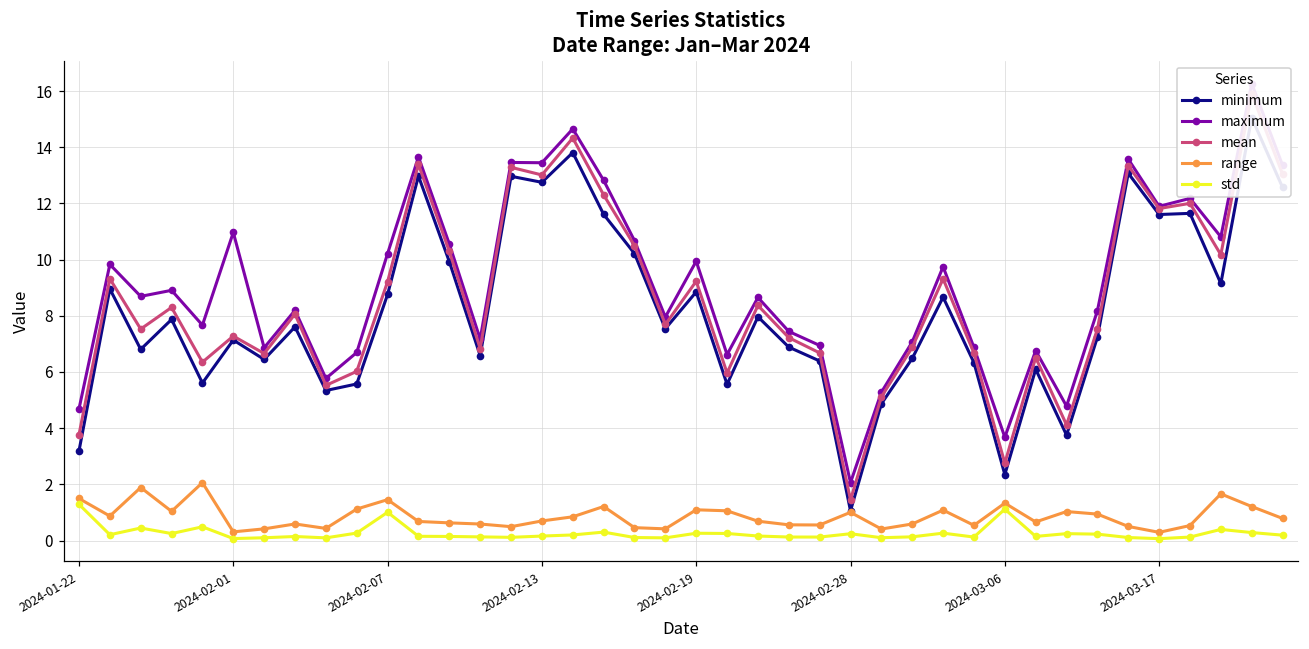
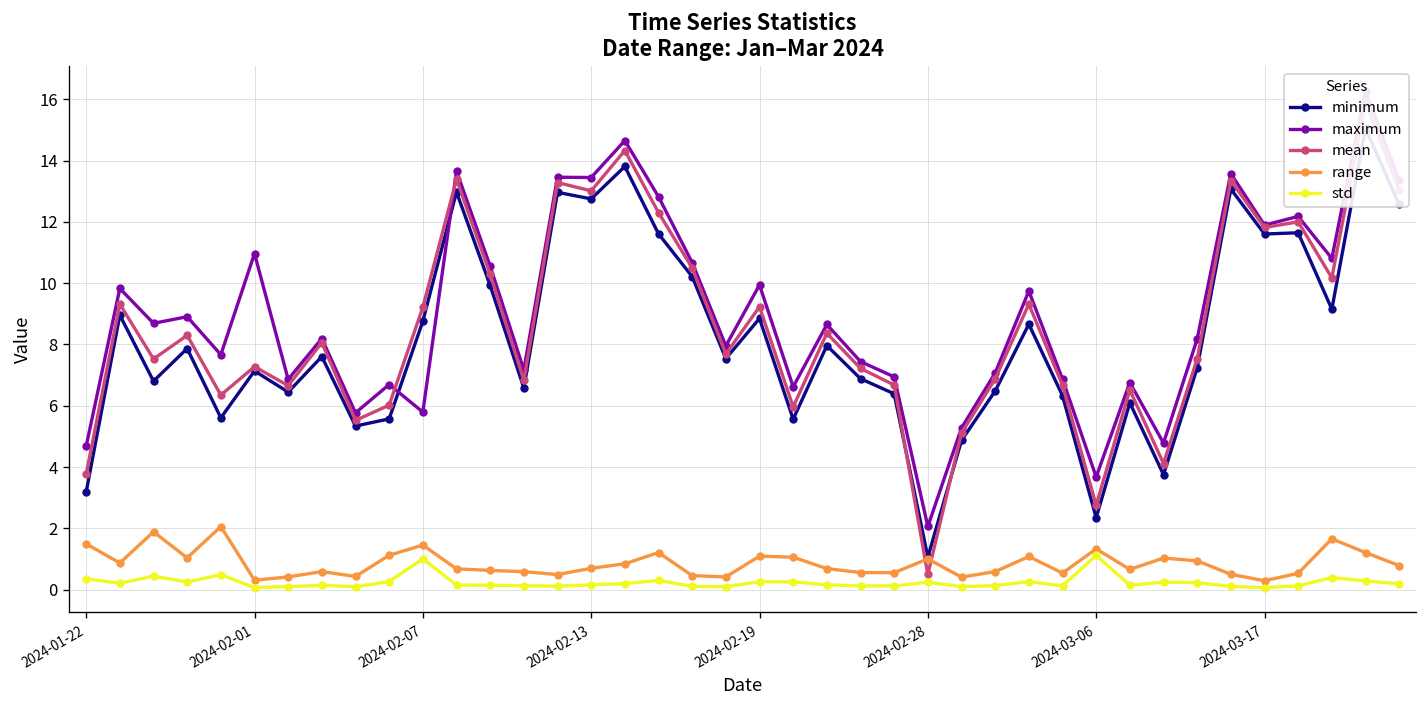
  {
    "minimum": {
      "2024-01-22": 3.2,
      "2024-02-01": 7.1,
      "2024-02-07": 8.8,
      "2024-02-13": 12.8,
      "2024-02-19": 8.8,
      "2024-03-06": 2.3,
      "2024-03-17": 11.6
    },
    "maximum": {
      "2024-01-22": 4.7,
      "2024-02-01": 11.0,
-     "2024-02-07": 10.2,
+     "2024-02-07": 5.8,
      "2024-02-13": 13.4,
      "2024-02-19": 9.9,
      "2024-02-28": 2.1,
      "2024-03-06": 3.7
    },
    "mean": {
      "2024-01-22": 3.8,
      "2024-02-01": 7.3,
      "2024-02-07": 9.2,
      "2024-02-13": 13.0,
      "2024-02-19": 9.2,
-     "2024-02-28": 1.4,
+     "2024-02-28": 0.5,
      "2024-03-06": 2.8
    },
    "range": {
      "2024-01-22": 1.5,
      "2024-02-01": 0.3,
      "2024-02-07": 1.5,
      "2024-02-13": 0.7,
      "2024-02-19": 1.1,
      "2024-03-06": 1.3,
      "2024-03-17": 0.3
    },
    "std": {
-     "2024-01-22": 1.3,
+     "2024-01-22": 0.4,
      "2024-02-01": 0.1,
      "2024-02-07": 1.0,
      "2024-02-13": 0.2,
      "2024-02-19": 0.3,
      "2024-02-28": 0.2,
      "2024-03-06": 1.1,
      "2024-03-17": 0.1
    }
  }
